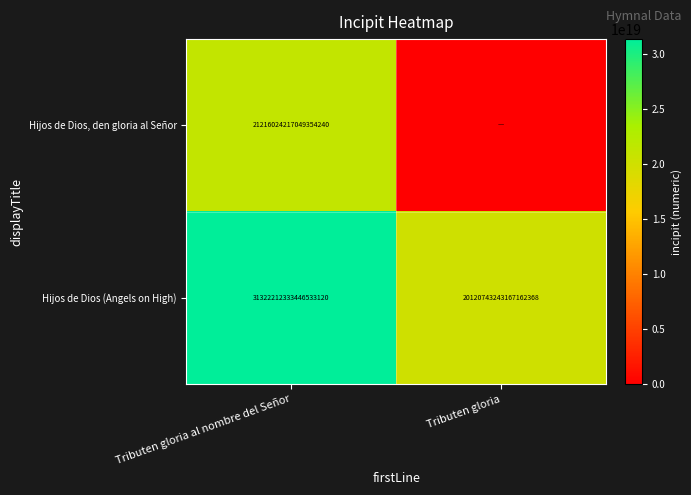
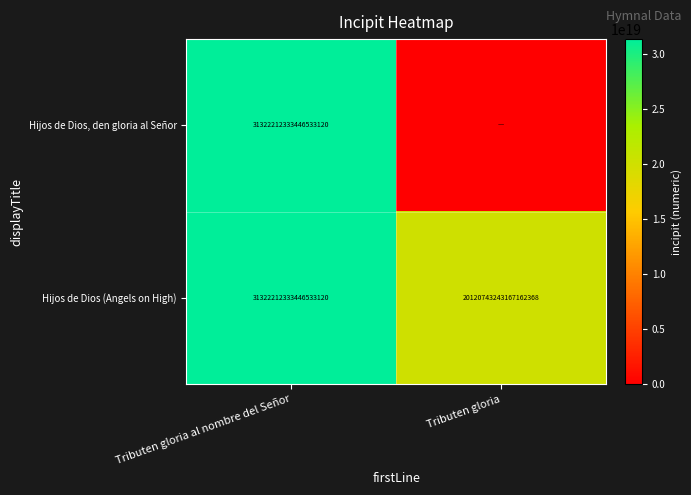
  {
    "Hijos de Dios, den gloria al Señor": {
-     "Tributen gloria al nombre del Señor": 21216024217049354240
+     "Tributen gloria al nombre del Señor": 31322212333446533120
    },
    "Hijos de Dios (Angels on High)": {
      "Tributen gloria al nombre del Señor": 31322212333446533120,
      "Tributen gloria": 20120743243167162368
    }
  }
